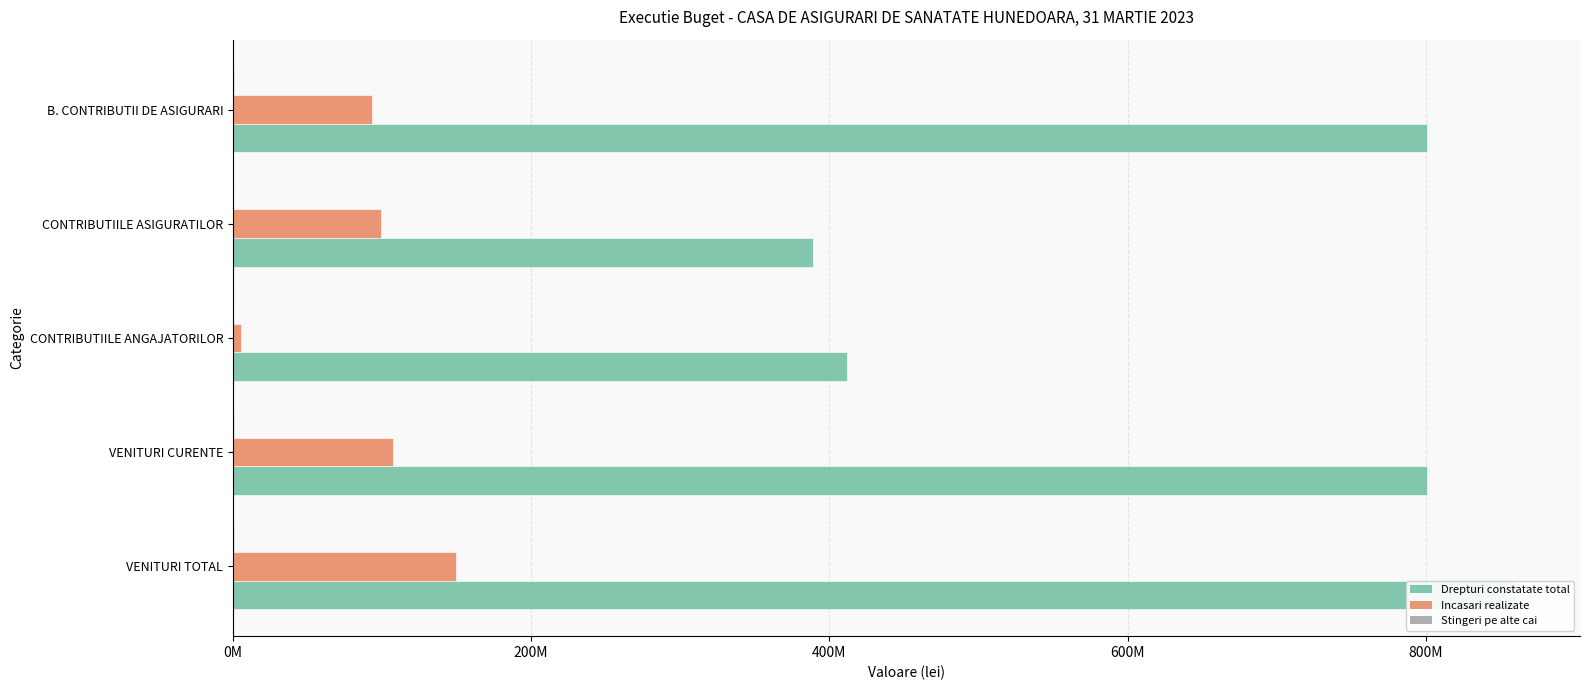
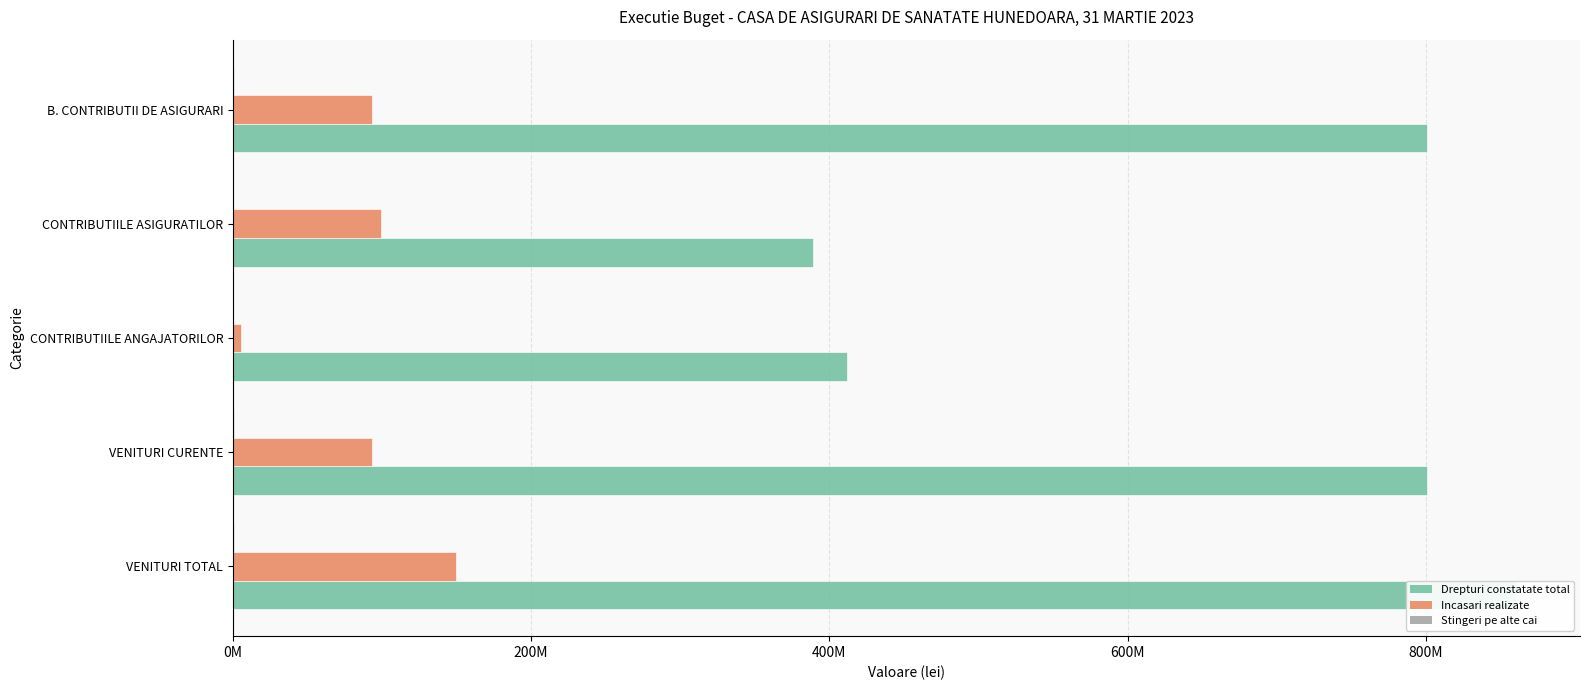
  {
    "Incasari realizate": {
      "B. CONTRIBUTII DE ASIGURARI": 93000000,
      "CONTRIBUTIILE ASIGURATILOR": 99000000,
      "CONTRIBUTIILE ANGAJATORILOR": 5000000,
-     "VENITURI CURENTE": 107000000,
+     "VENITURI CURENTE": 93000000,
      "VENITURI TOTAL": 150000000
    }
  }
